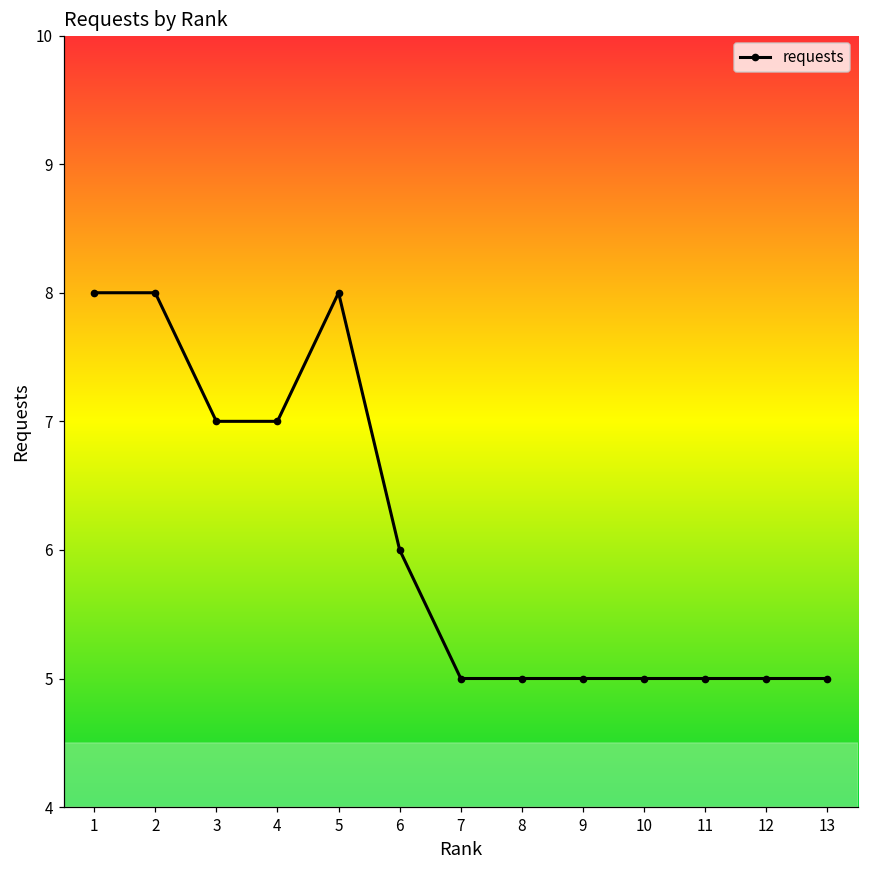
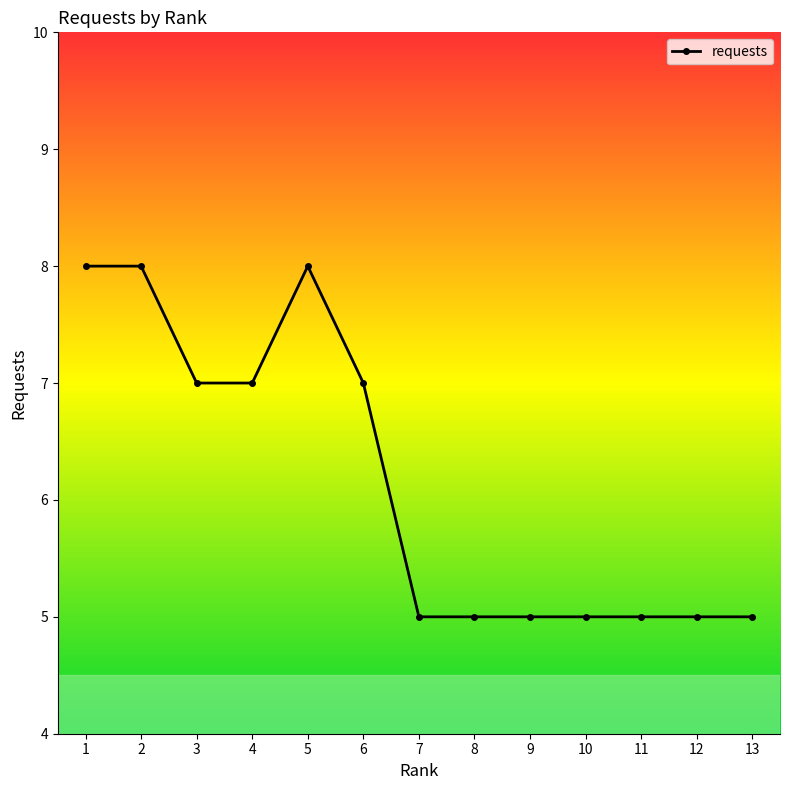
  {
    "1": 8,
    "2": 8,
    "3": 7,
    "4": 7,
    "5": 8,
-   "6": 6,
+   "6": 7,
    "7": 5,
    "8": 5,
    "9": 5,
    "10": 5,
    "11": 5,
    "12": 5,
    "13": 5
  }
